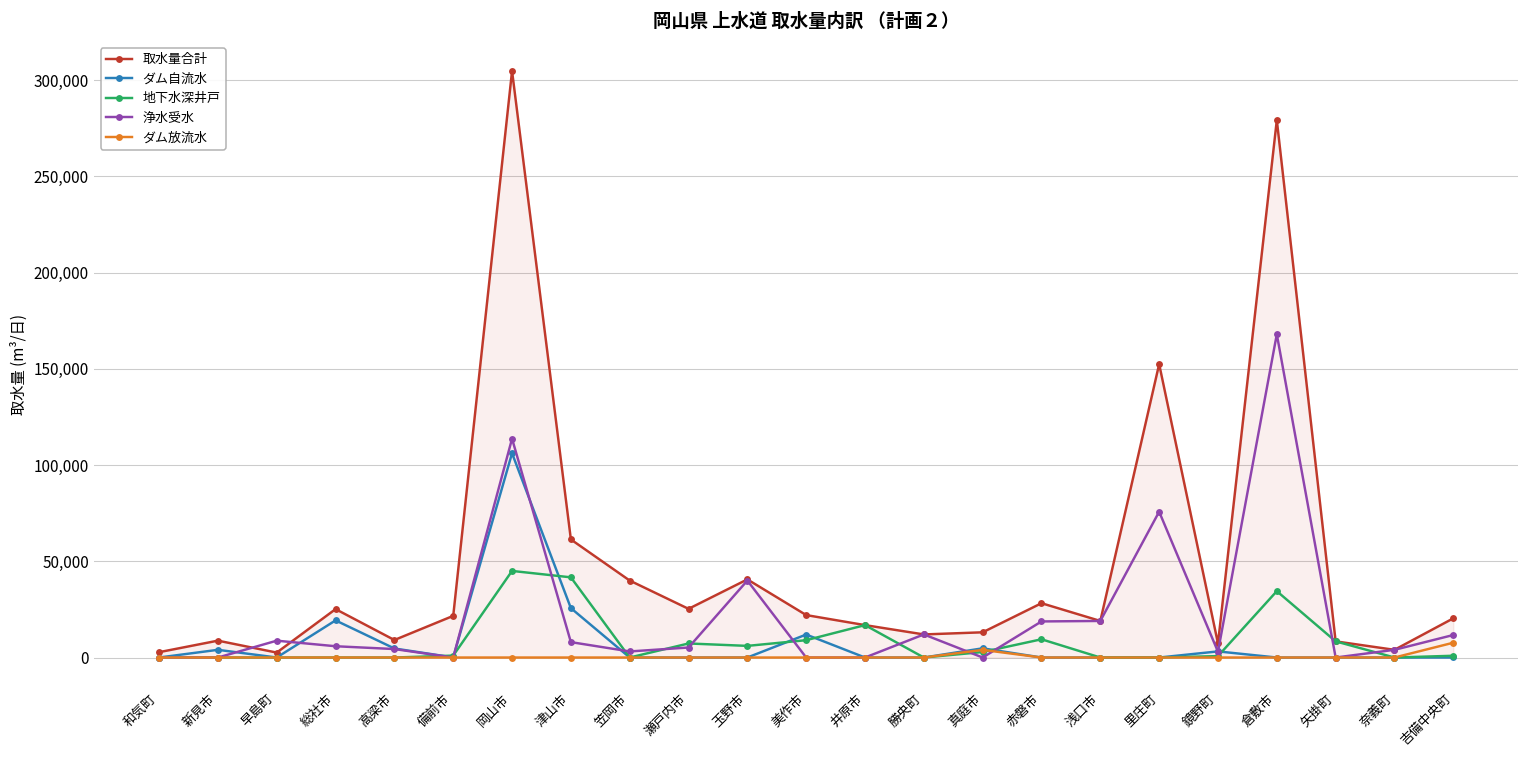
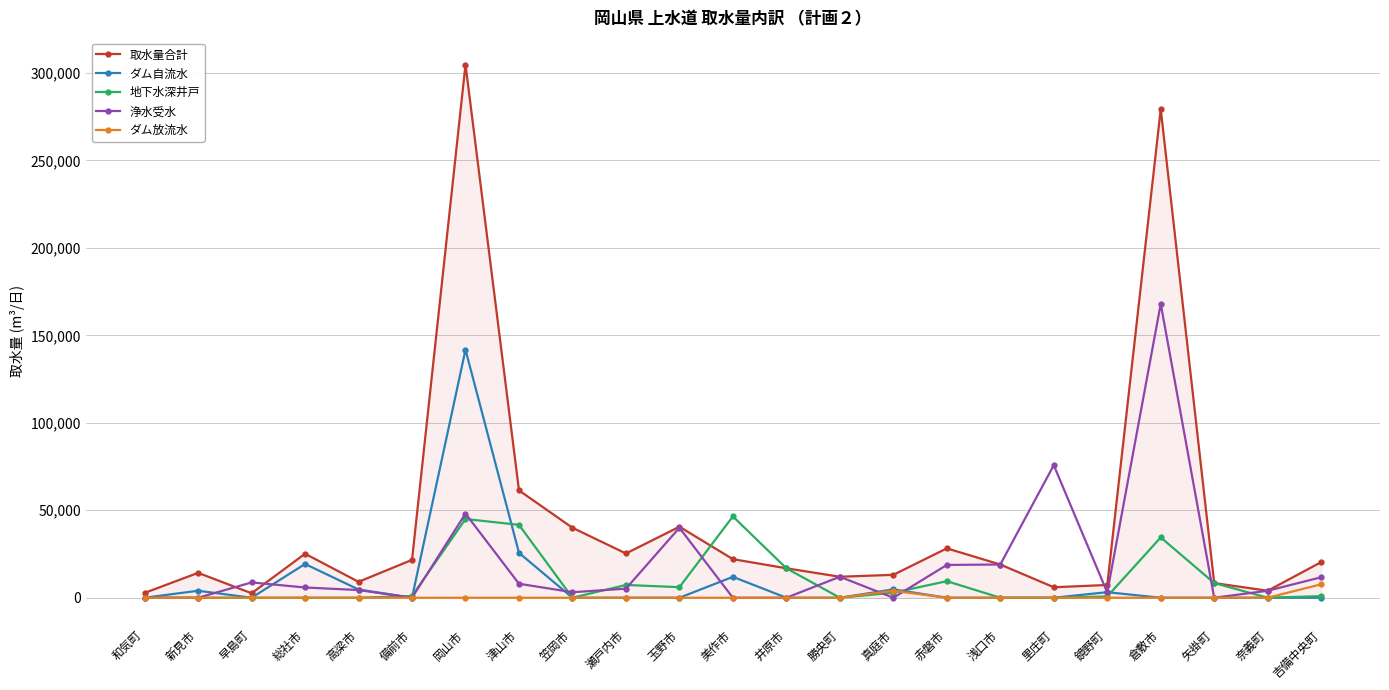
  {
    "取水量合計": {
      "和気町": "3,000",
-     "新見市": "9,000",
+     "新見市": "14,000",
      "早島町": "3,000",
      "総社市": "25,000",
      "高梁市": "9,000",
      "備前市": "22,000",
      "岡山市": "305,000",
      "津山市": "61,000",
      "笠岡市": "40,000",
      "瀬戸内市": "25,000",
      "美作市": "22,000",
      "真庭市": "13,000",
      "赤磐市": "28,000",
-     "里庄町": "152,000",
+     "里庄町": "6,000",
      "鏡野町": "7,000",
      "倉敷市": "279,000",
      "吉備中央町": "20,000"
    },
    "ダム自流水": {
      "新見市": "4,000",
      "総社市": "19,000",
-     "岡山市": "106,000",
+     "岡山市": "142,000",
      "津山市": "26,000",
      "美作市": "12,000"
    },
    "地下水深井戸": {
      "岡山市": "45,000",
      "津山市": "42,000",
      "瀬戸内市": "7,000",
      "玉野市": "6,000",
-     "美作市": "9,000",
+     "美作市": "46,000",
      "赤磐市": "9,000",
      "倉敷市": "34,000"
    },
    "浄水受水": {
      "早島町": "9,000",
      "総社市": "6,000",
-     "岡山市": "114,000",
+     "岡山市": "48,000",
      "津山市": "8,000",
      "笠岡市": "3,000",
      "瀬戸内市": "5,000",
      "真庭市": "0",
      "赤磐市": "19,000",
      "里庄町": "76,000",
      "倉敷市": "168,000",
      "吉備中央町": "12,000"
    },
    "ダム放流水": {
      "岡山市": "0",
      "津山市": "0",
      "吉備中央町": "8,000"
    }
  }
